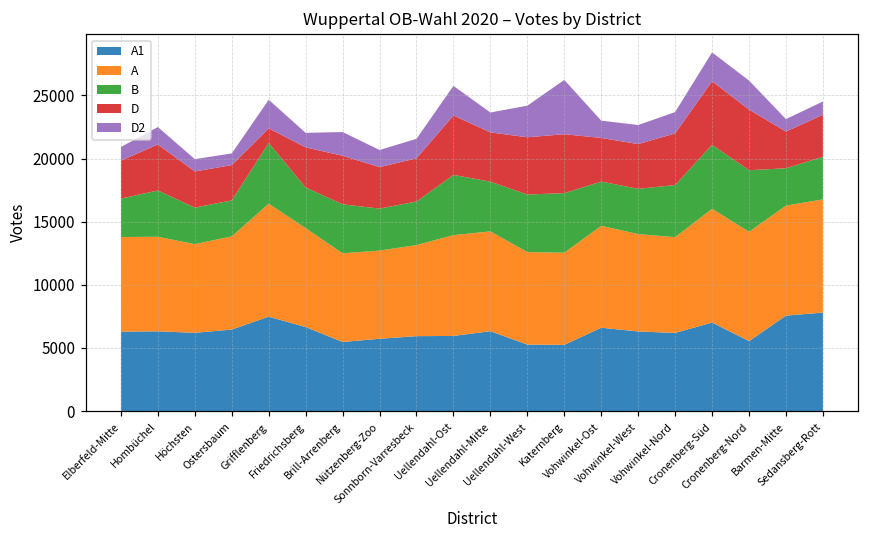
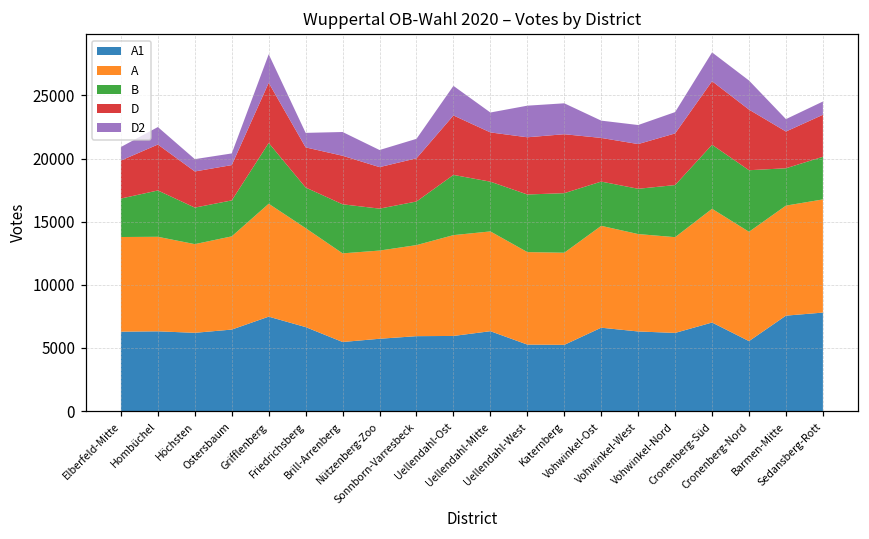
  {
    "A1": {
      "Elberfeld-Mitte": 6300,
      "Hombüchel": 6300,
      "Höchsten": 6200,
      "Ostersbaum": 6500,
      "Grifflenberg": 7500,
      "Friedrichsberg": 6600,
      "Brill-Arrenberg": 5500,
      "Nützenberg-Zoo": 5700,
      "Sonnborn-Varresbeck": 5900,
      "Uellendahl-Ost": 5900,
      "Uellendahl-Mitte": 6300,
      "Uellendahl-West": 5300,
      "Katernberg": 5200,
      "Vohwinkel-Ost": 6600,
      "Vohwinkel-West": 6300,
      "Vohwinkel-Nord": 6200,
      "Cronenberg-Süd": 7000,
      "Cronenberg-Nord": 5500,
      "Barmen-Mitte": 7600,
      "Sedansberg-Rott": 7800
    },
    "A": {
      "Elberfeld-Mitte": 7500,
      "Hombüchel": 7500,
      "Höchsten": 7000,
      "Ostersbaum": 7400,
      "Grifflenberg": 8900,
      "Friedrichsberg": 7800,
      "Brill-Arrenberg": 7000,
      "Nützenberg-Zoo": 7000,
      "Sonnborn-Varresbeck": 7200,
      "Uellendahl-Ost": 8000,
      "Uellendahl-Mitte": 7900,
      "Uellendahl-West": 7300,
      "Katernberg": 7300,
      "Vohwinkel-Ost": 8100,
      "Vohwinkel-West": 7700,
      "Vohwinkel-Nord": 7600,
      "Cronenberg-Süd": 9000,
      "Cronenberg-Nord": 8700,
      "Barmen-Mitte": 8700,
      "Sedansberg-Rott": 9000
    },
    "B": {
      "Elberfeld-Mitte": 3000,
      "Hombüchel": 3700,
      "Höchsten": 2900,
      "Ostersbaum": 2800,
      "Grifflenberg": 4800,
      "Friedrichsberg": 3200,
      "Brill-Arrenberg": 3900,
      "Nützenberg-Zoo": 3300,
      "Sonnborn-Varresbeck": 3500,
      "Uellendahl-Ost": 4800,
      "Uellendahl-Mitte": 3900,
      "Uellendahl-West": 4600,
      "Katernberg": 4700,
      "Vohwinkel-Ost": 3500,
      "Vohwinkel-West": 3600,
      "Vohwinkel-Nord": 4100,
      "Cronenberg-Süd": 5100,
      "Cronenberg-Nord": 4900,
      "Barmen-Mitte": 3000,
      "Sedansberg-Rott": 3400
    },
    "D": {
      "Elberfeld-Mitte": 3000,
      "Hombüchel": 3600,
      "Höchsten": 2900,
      "Ostersbaum": 2800,
-     "Grifflenberg": 1200,
+     "Grifflenberg": 4800,
      "Friedrichsberg": 3200,
      "Brill-Arrenberg": 3800,
      "Nützenberg-Zoo": 3300,
      "Sonnborn-Varresbeck": 3400,
      "Uellendahl-Ost": 4700,
      "Uellendahl-Mitte": 3900,
      "Uellendahl-West": 4500,
      "Katernberg": 4700,
      "Vohwinkel-Ost": 3500,
      "Vohwinkel-West": 3500,
      "Vohwinkel-Nord": 4100,
      "Cronenberg-Süd": 5000,
      "Cronenberg-Nord": 4800,
      "Barmen-Mitte": 2900,
      "Sedansberg-Rott": 3300
    },
    "D2": {
      "Elberfeld-Mitte": 1100,
      "Hombüchel": 1400,
      "Höchsten": 1000,
      "Ostersbaum": 900,
      "Grifflenberg": 2300,
      "Friedrichsberg": 1200,
      "Brill-Arrenberg": 1900,
      "Nützenberg-Zoo": 1400,
      "Sonnborn-Varresbeck": 1500,
      "Uellendahl-Ost": 2300,
      "Uellendahl-Mitte": 1600,
      "Uellendahl-West": 2500,
-     "Katernberg": 4300,
+     "Katernberg": 2400,
      "Vohwinkel-Ost": 1400,
      "Vohwinkel-West": 1500,
      "Vohwinkel-Nord": 1700,
      "Cronenberg-Süd": 2300,
      "Cronenberg-Nord": 2300,
      "Barmen-Mitte": 1000,
      "Sedansberg-Rott": 1100
    }
  }
